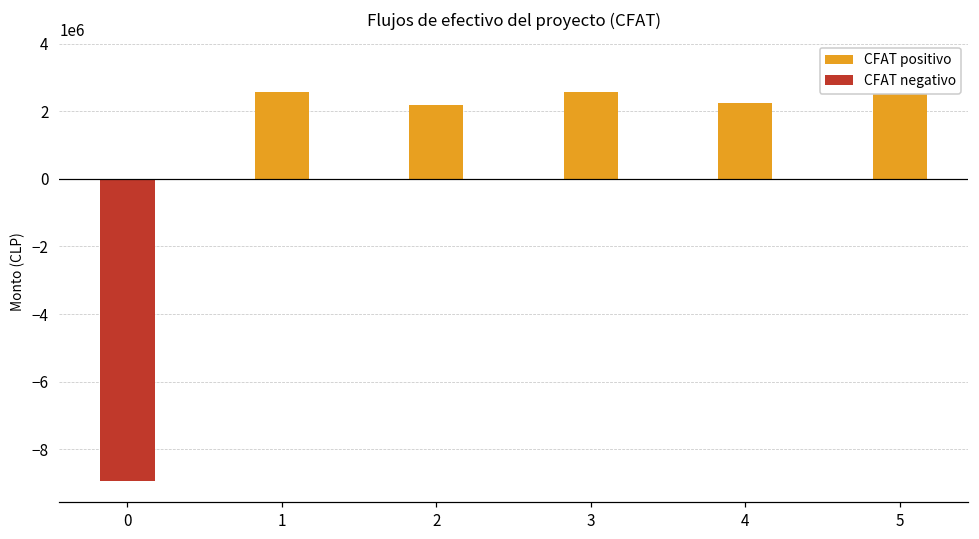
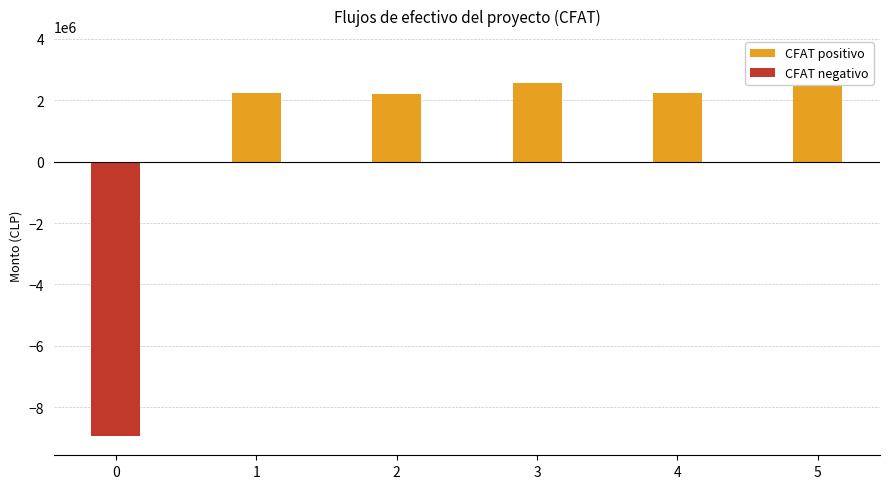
  {
    "0": -8900000,
-   "1": 2600000,
+   "1": 2200000,
    "2": 2200000,
    "3": 2600000,
    "4": 2200000
  }
